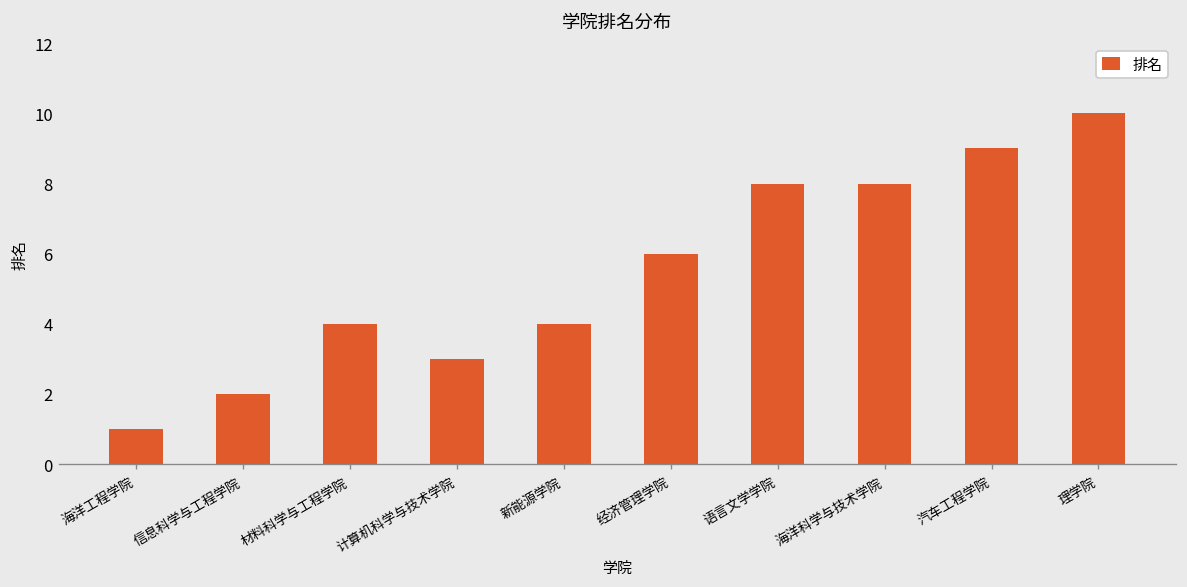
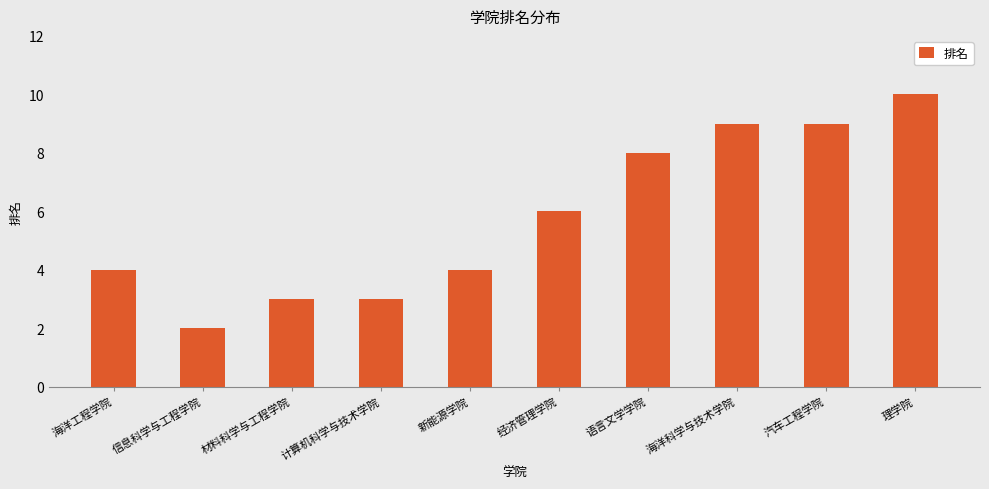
  {
-   "海洋工程学院": 1,
+   "海洋工程学院": 4,
    "信息科学与工程学院": 2,
-   "材料科学与工程学院": 4,
+   "材料科学与工程学院": 3,
    "计算机科学与技术学院": 3,
    "新能源学院": 4,
    "经济管理学院": 6,
    "语言文学学院": 8,
-   "海洋科学与技术学院": 8,
+   "海洋科学与技术学院": 9,
    "汽车工程学院": 9,
    "理学院": 10
  }
